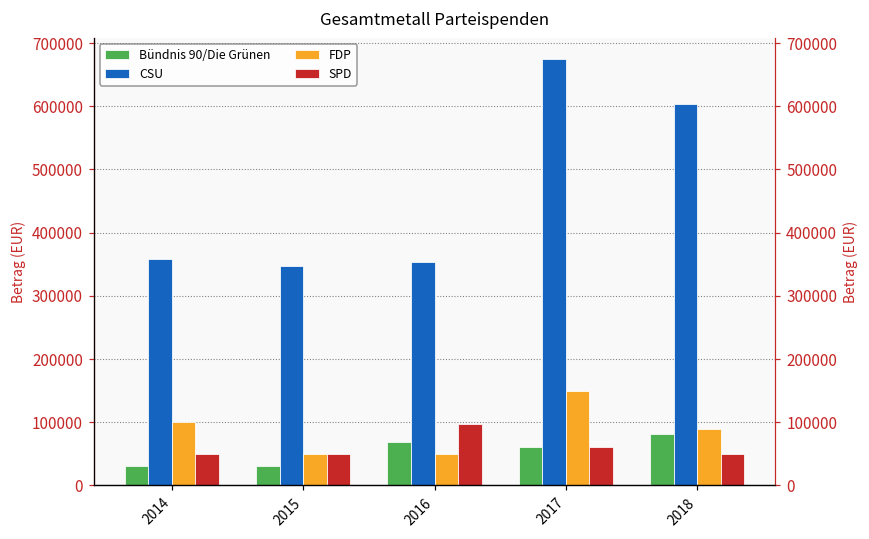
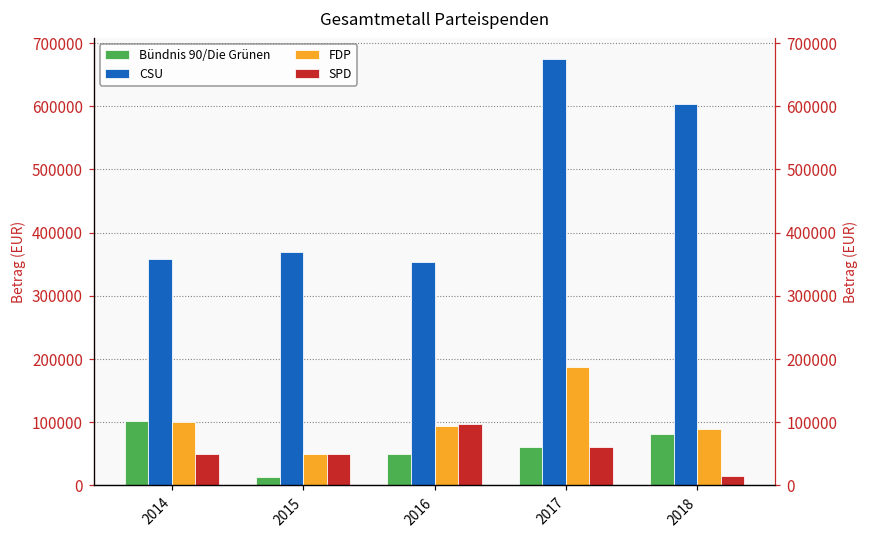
  {
    "Bündnis 90/Die Grünen": {
-     "2014": 30000,
-     "2015": 30000,
-     "2016": 70000,
+     "2014": 100000,
+     "2015": 10000,
+     "2016": 50000,
      "2017": 60000,
      "2018": 80000
    },
    "CSU": {
      "2014": 360000,
-     "2015": 350000,
+     "2015": 370000,
      "2016": 350000,
      "2017": 680000,
      "2018": 600000
    },
    "FDP": {
      "2014": 100000,
      "2015": 50000,
-     "2016": 50000,
-     "2017": 150000,
+     "2016": 90000,
+     "2017": 190000,
      "2018": 90000
    },
    "SPD": {
      "2014": 50000,
      "2015": 50000,
      "2016": 100000,
      "2017": 60000,
-     "2018": 50000
+     "2018": 10000
    }
  }
